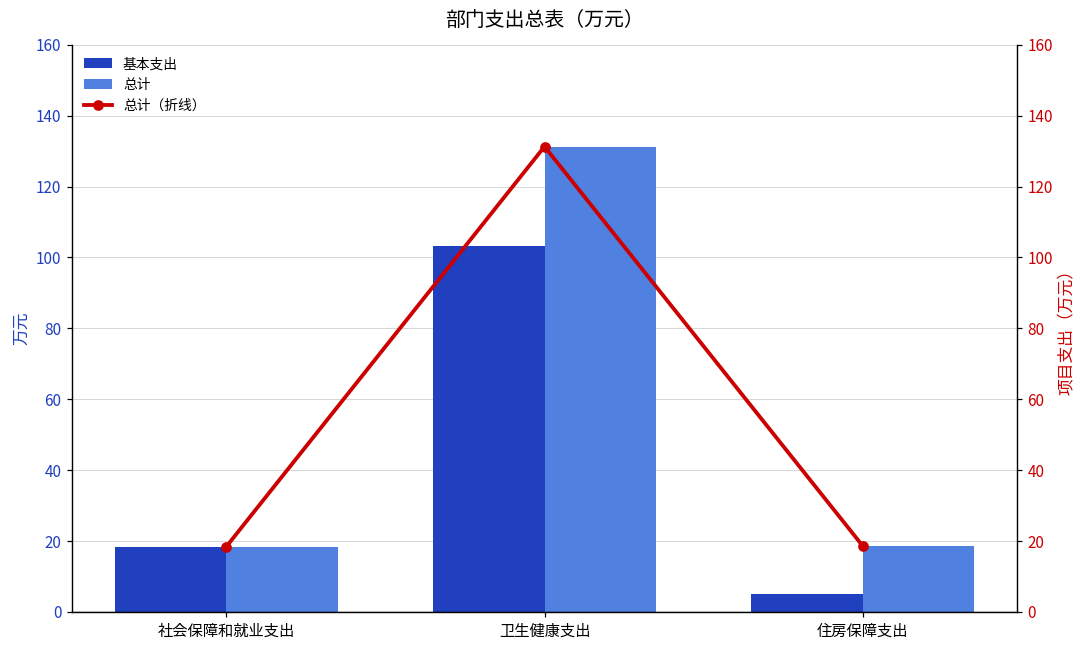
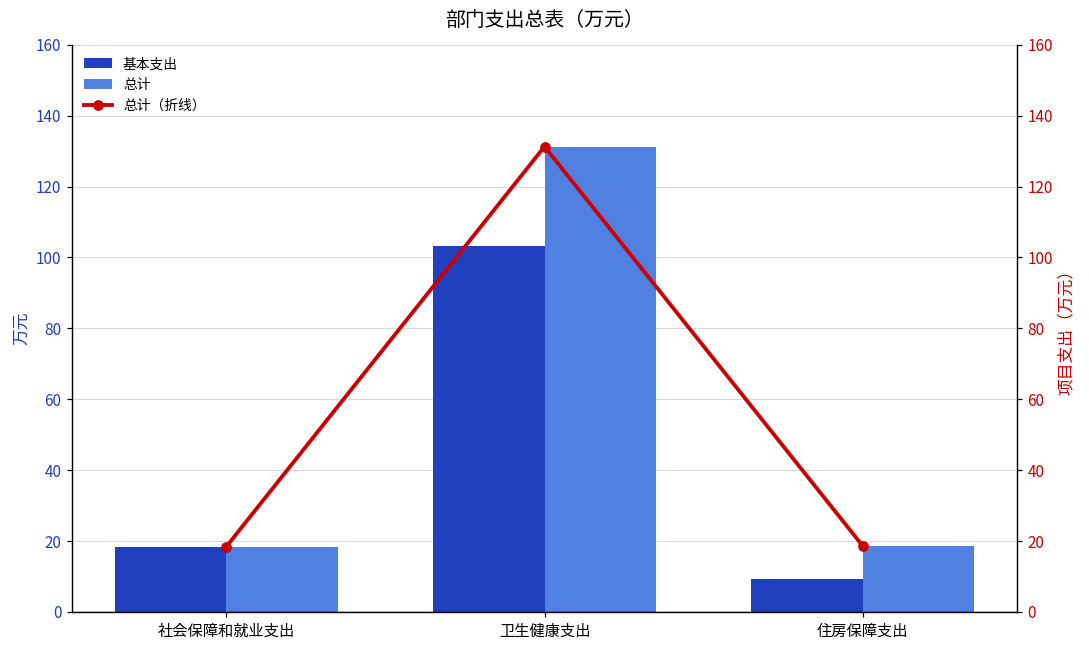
  {
    "基本支出": {
      "社会保障和就业支出": 18,
      "卫生健康支出": 103,
-     "住房保障支出": 5
+     "住房保障支出": 9
    },
    "总计": {
      "社会保障和就业支出": 18,
      "卫生健康支出": 131,
      "住房保障支出": 19
    },
    "总计（折线）": {
      "社会保障和就业支出": 18,
      "卫生健康支出": 131,
      "住房保障支出": 19
    }
  }
